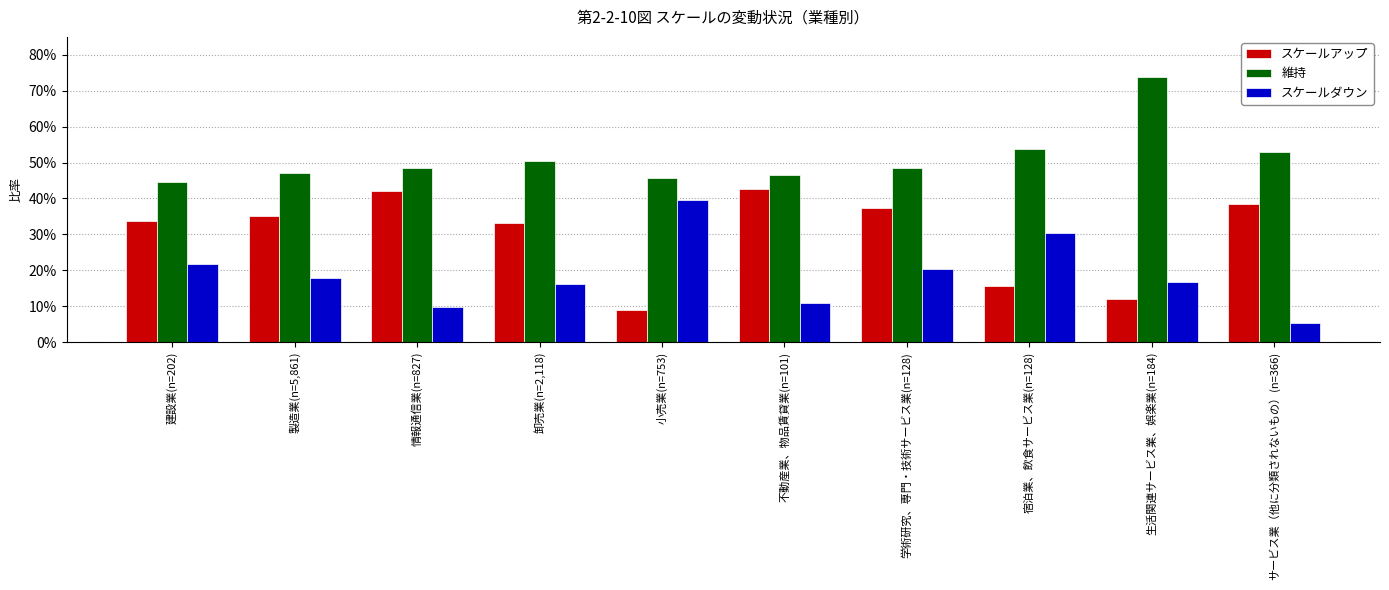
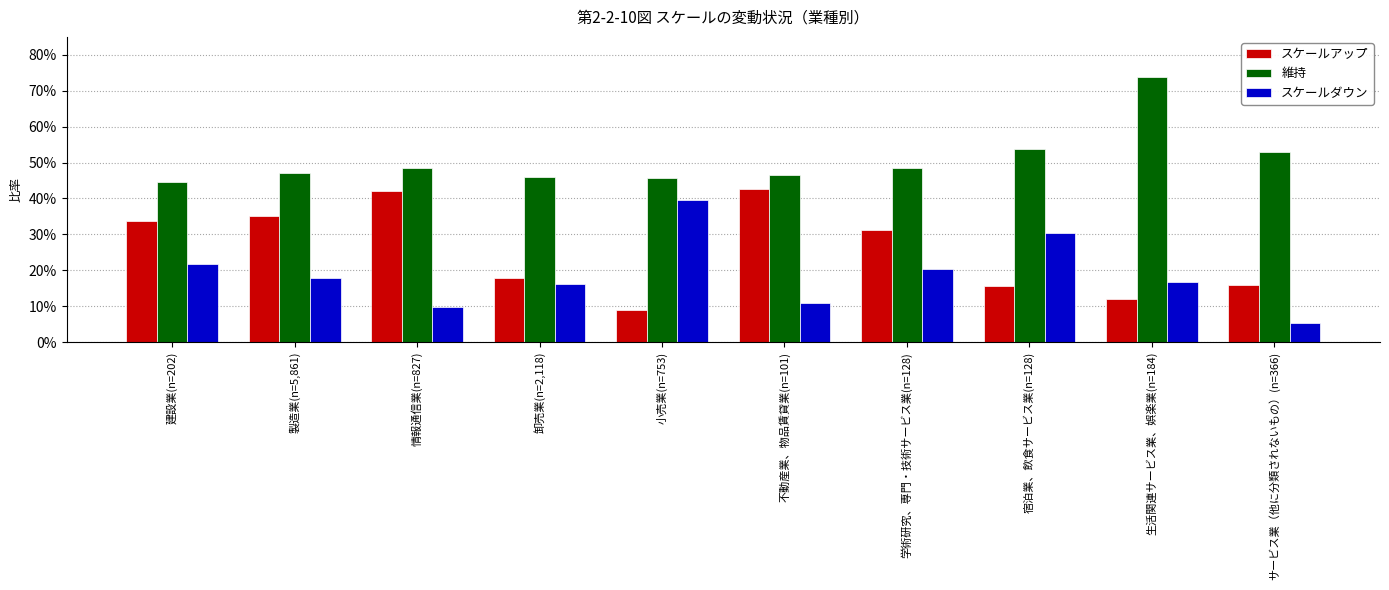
  {
    "スケールアップ": {
      "建設業(n=202)": "34%",
      "製造業(n=5,861)": "35%",
      "情報通信業(n=827)": "42%",
-     "卸売業(n=2,118)": "33%",
+     "卸売業(n=2,118)": "18%",
      "小売業(n=753)": "9%",
      "不動産業、物品賃貸業(n=101)": "43%",
-     "学術研究、専門・技術サービス業(n=128)": "37%",
+     "学術研究、専門・技術サービス業(n=128)": "31%",
      "宿泊業、飲食サービス業(n=128)": "16%",
      "生活関連サービス業、娯楽業(n=184)": "12%",
-     "サービス業（他に分類されないもの）(n=366)": "39%"
+     "サービス業（他に分類されないもの）(n=366)": "16%"
    },
    "維持": {
      "建設業(n=202)": "45%",
      "製造業(n=5,861)": "47%",
      "情報通信業(n=827)": "48%",
-     "卸売業(n=2,118)": "51%",
+     "卸売業(n=2,118)": "46%",
      "小売業(n=753)": "46%",
      "不動産業、物品賃貸業(n=101)": "47%",
      "学術研究、専門・技術サービス業(n=128)": "48%",
      "宿泊業、飲食サービス業(n=128)": "54%",
      "生活関連サービス業、娯楽業(n=184)": "74%",
      "サービス業（他に分類されないもの）(n=366)": "53%"
    },
    "スケールダウン": {
      "建設業(n=202)": "22%",
      "製造業(n=5,861)": "18%",
      "情報通信業(n=827)": "10%",
      "卸売業(n=2,118)": "16%",
      "小売業(n=753)": "40%",
      "不動産業、物品賃貸業(n=101)": "11%",
      "学術研究、専門・技術サービス業(n=128)": "20%",
      "宿泊業、飲食サービス業(n=128)": "31%",
      "生活関連サービス業、娯楽業(n=184)": "17%",
      "サービス業（他に分類されないもの）(n=366)": "5%"
    }
  }
